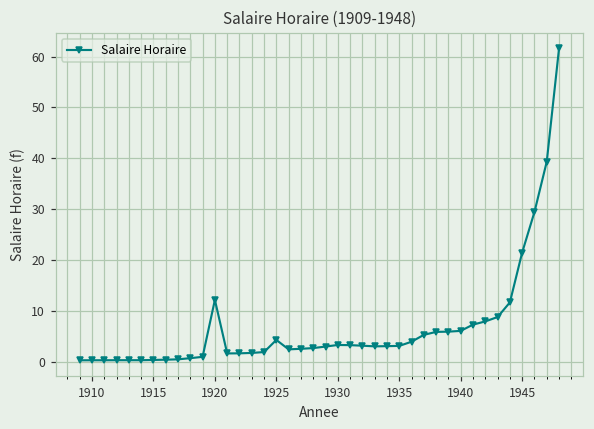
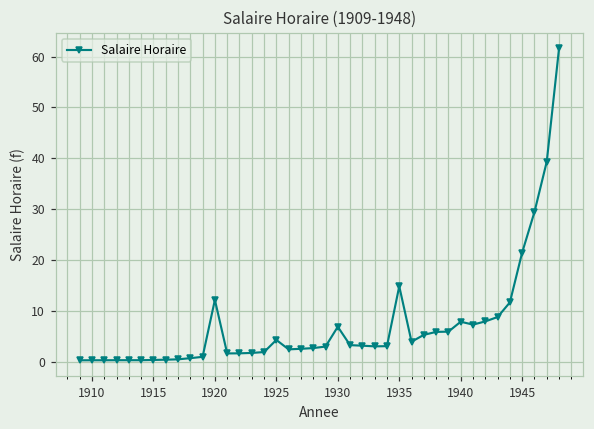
  {
    "1910": 0,
    "1915": 0,
    "1920": 12,
    "1925": 4,
-   "1930": 3,
-   "1935": 3,
-   "1940": 6,
+   "1930": 7,
+   "1935": 15,
+   "1940": 8,
    "1945": 21
  }
